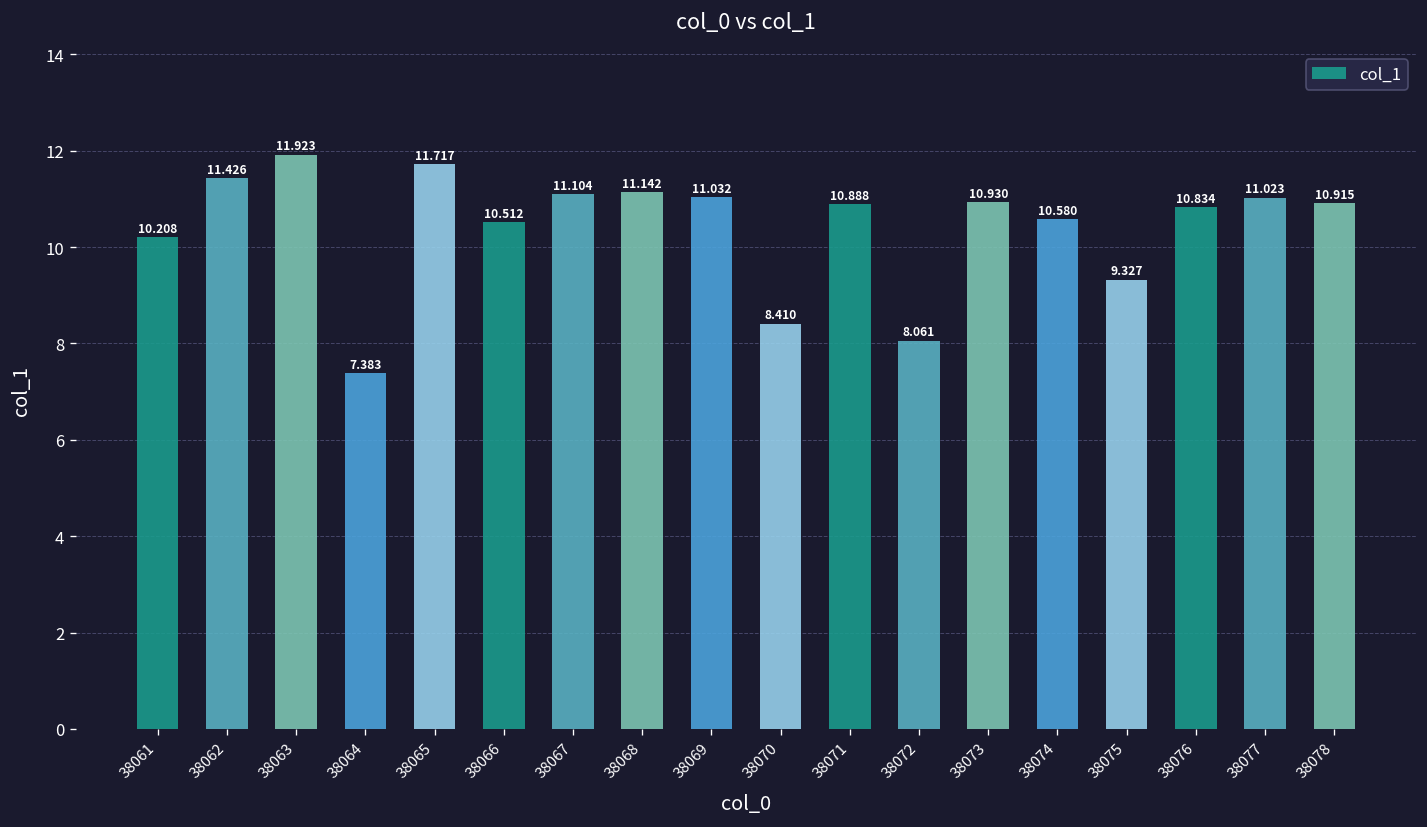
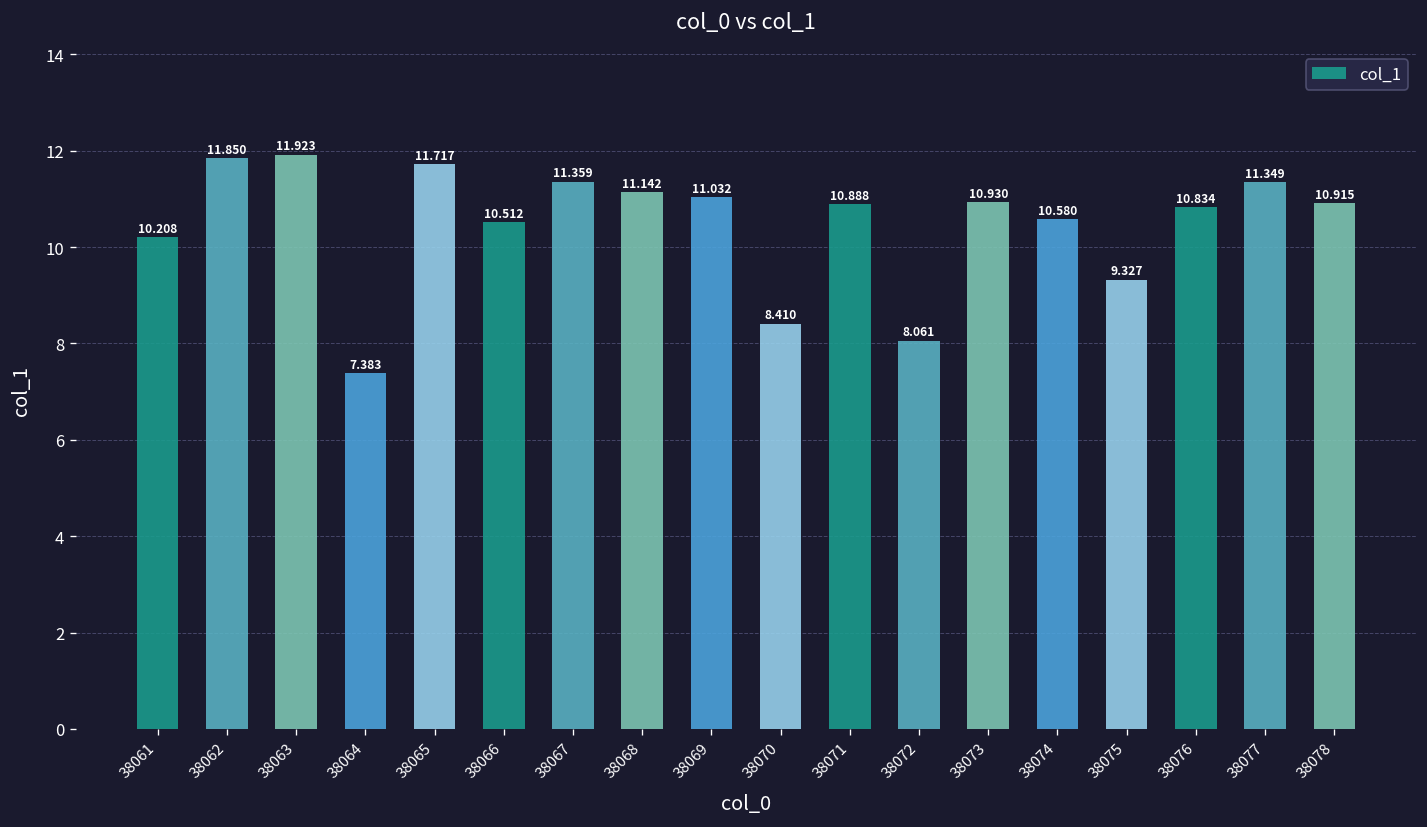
  {
    "38061": 10.208,
-   "38062": 11.426,
+   "38062": 11.850,
    "38063": 11.923,
    "38064": 7.383,
    "38065": 11.717,
    "38066": 10.512,
-   "38067": 11.104,
+   "38067": 11.359,
    "38068": 11.142,
    "38069": 11.032,
    "38070": 8.410,
    "38071": 10.888,
    "38072": 8.061,
    "38073": 10.930,
    "38074": 10.580,
    "38075": 9.327,
    "38076": 10.834,
-   "38077": 11.023,
+   "38077": 11.349,
    "38078": 10.915
  }
